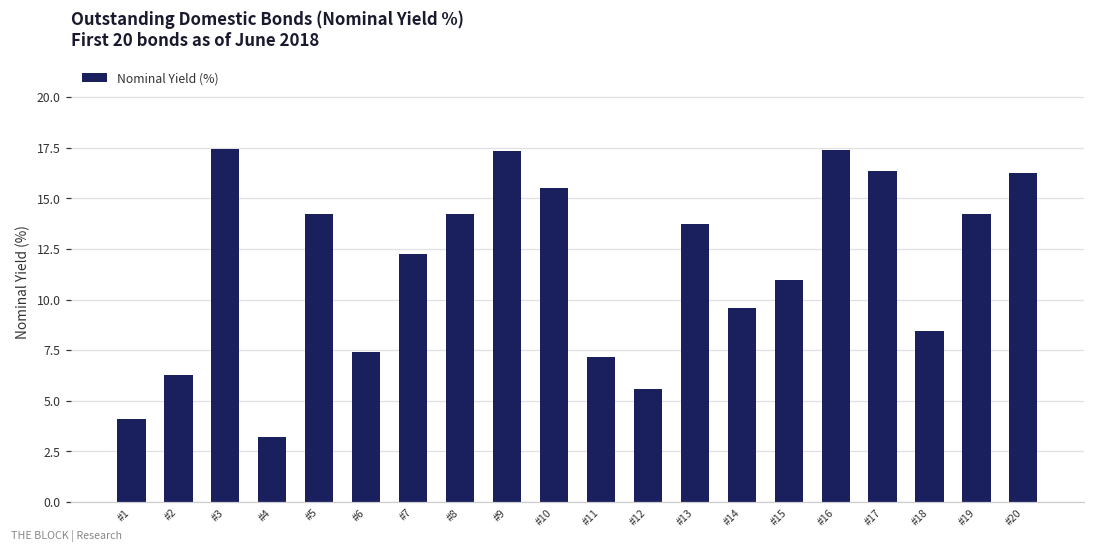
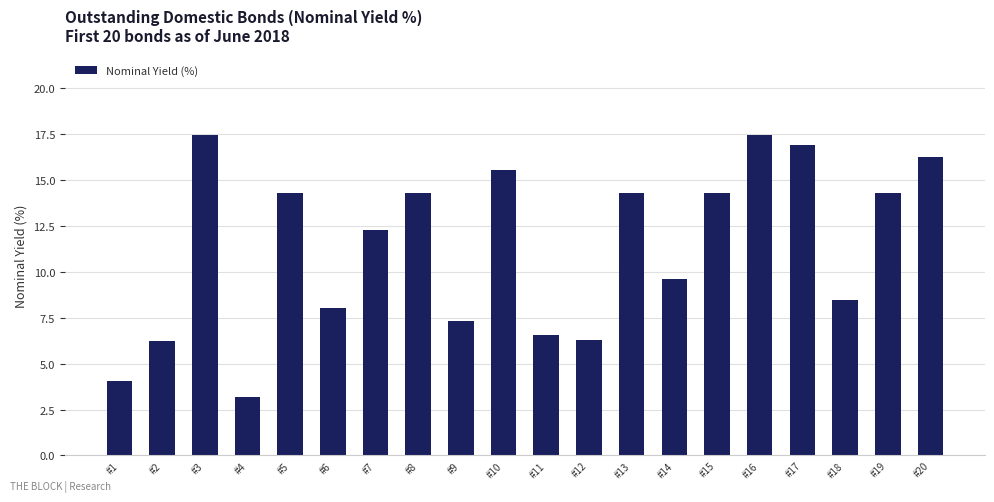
  {
    "#1": 4.1,
    "#2": 6.3,
    "#3": 17.4,
    "#4": 3.2,
    "#5": 14.3,
-   "#6": 7.4,
+   "#6": 8.0,
    "#7": 12.3,
    "#8": 14.3,
-   "#9": 17.3,
+   "#9": 7.3,
    "#10": 15.5,
-   "#11": 7.2,
-   "#12": 5.6,
-   "#13": 13.7,
+   "#11": 6.5,
+   "#12": 6.3,
+   "#13": 14.3,
    "#14": 9.6,
-   "#15": 11.0,
+   "#15": 14.3,
    "#16": 17.4,
-   "#17": 16.3,
+   "#17": 16.9,
    "#18": 8.5,
    "#19": 14.3,
    "#20": 16.2
  }
